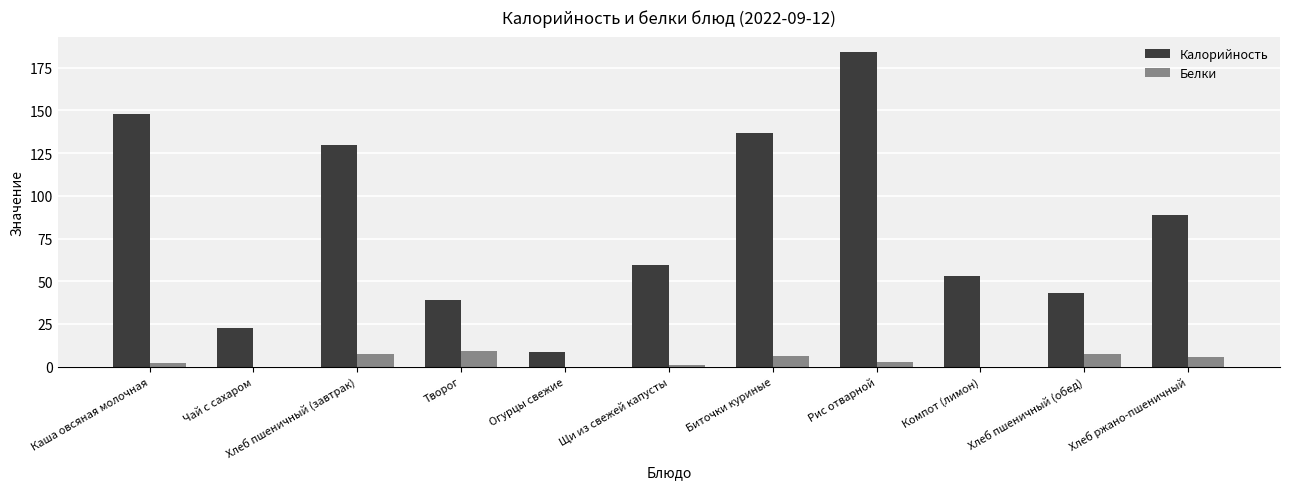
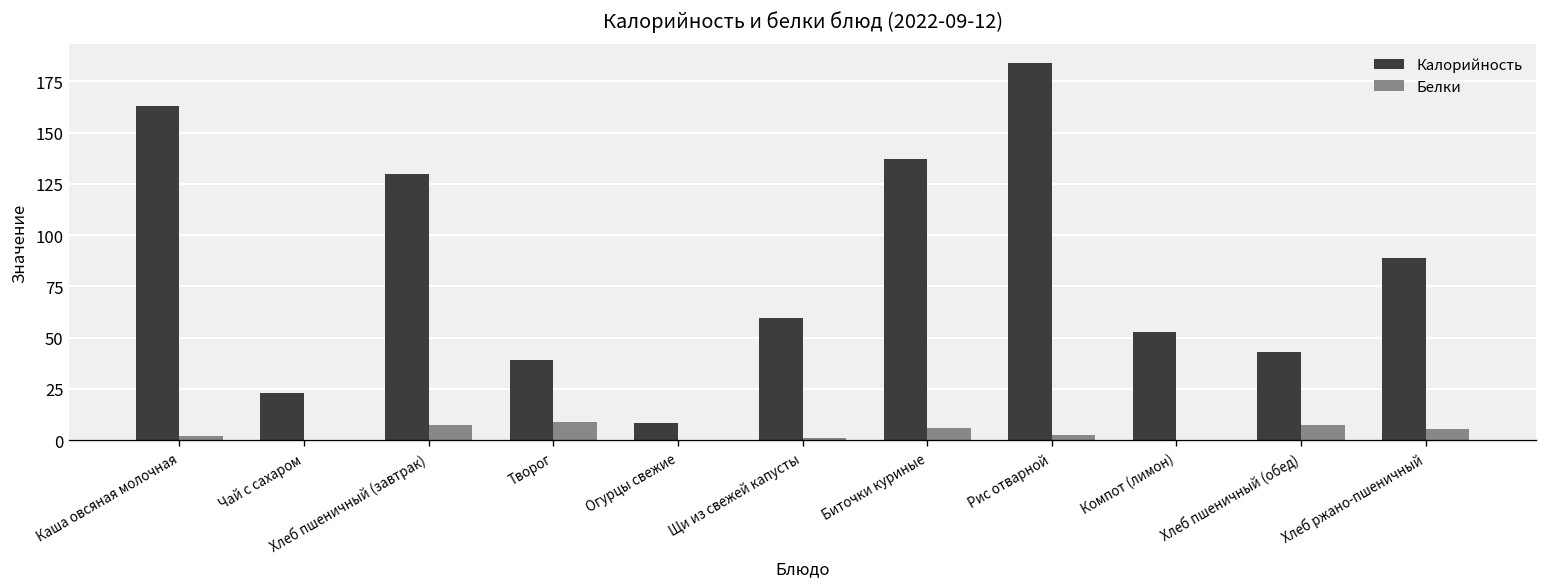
  {
    "Калорийность": {
-     "Каша овсяная молочная": 148,
+     "Каша овсяная молочная": 163,
      "Чай с сахаром": 23,
      "Хлеб пшеничный (завтрак)": 130,
      "Творог": 39,
      "Огурцы свежие": 8,
      "Щи из свежей капусты": 60,
      "Биточки куриные": 137,
      "Рис отварной": 184,
      "Компот (лимон)": 53,
      "Хлеб пшеничный (обед)": 43,
      "Хлеб ржано-пшеничный": 89
    },
    "Белки": {
      "Каша овсяная молочная": 2,
      "Чай с сахаром": 0,
      "Хлеб пшеничный (завтрак)": 8,
      "Творог": 9,
      "Огурцы свежие": 0,
      "Биточки куриные": 6,
      "Рис отварной": 2,
      "Компот (лимон)": 0,
      "Хлеб пшеничный (обед)": 8,
      "Хлеб ржано-пшеничный": 6
    }
  }
